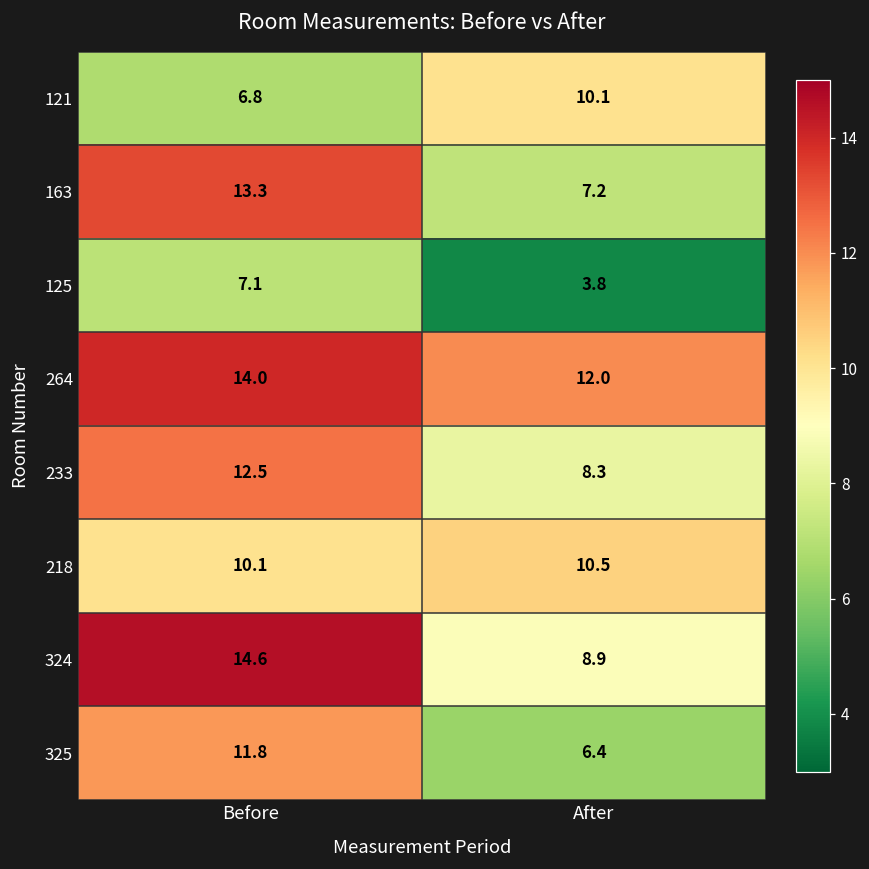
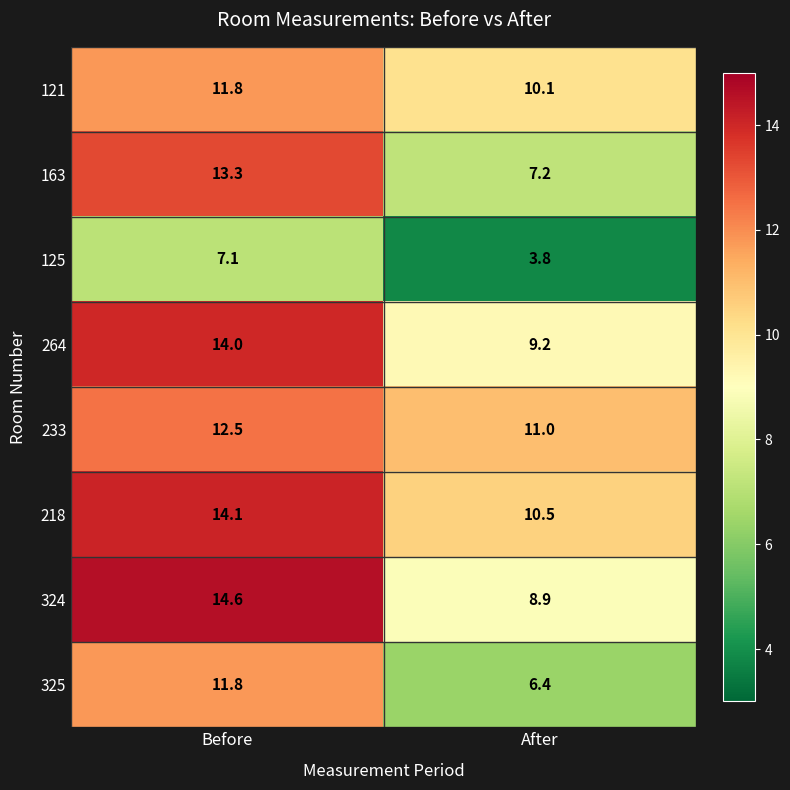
  {
    "121": {
-     "Before": 6.8,
+     "Before": 11.8,
      "After": 10.1
    },
    "163": {
      "Before": 13.3,
      "After": 7.2
    },
    "125": {
      "Before": 7.1,
      "After": 3.8
    },
    "264": {
      "Before": 14.0,
-     "After": 12.0
+     "After": 9.2
    },
    "233": {
      "Before": 12.5,
-     "After": 8.3
+     "After": 11.0
    },
    "218": {
-     "Before": 10.1,
+     "Before": 14.1,
      "After": 10.5
    },
    "324": {
      "Before": 14.6,
      "After": 8.9
    },
    "325": {
      "Before": 11.8,
      "After": 6.4
    }
  }
